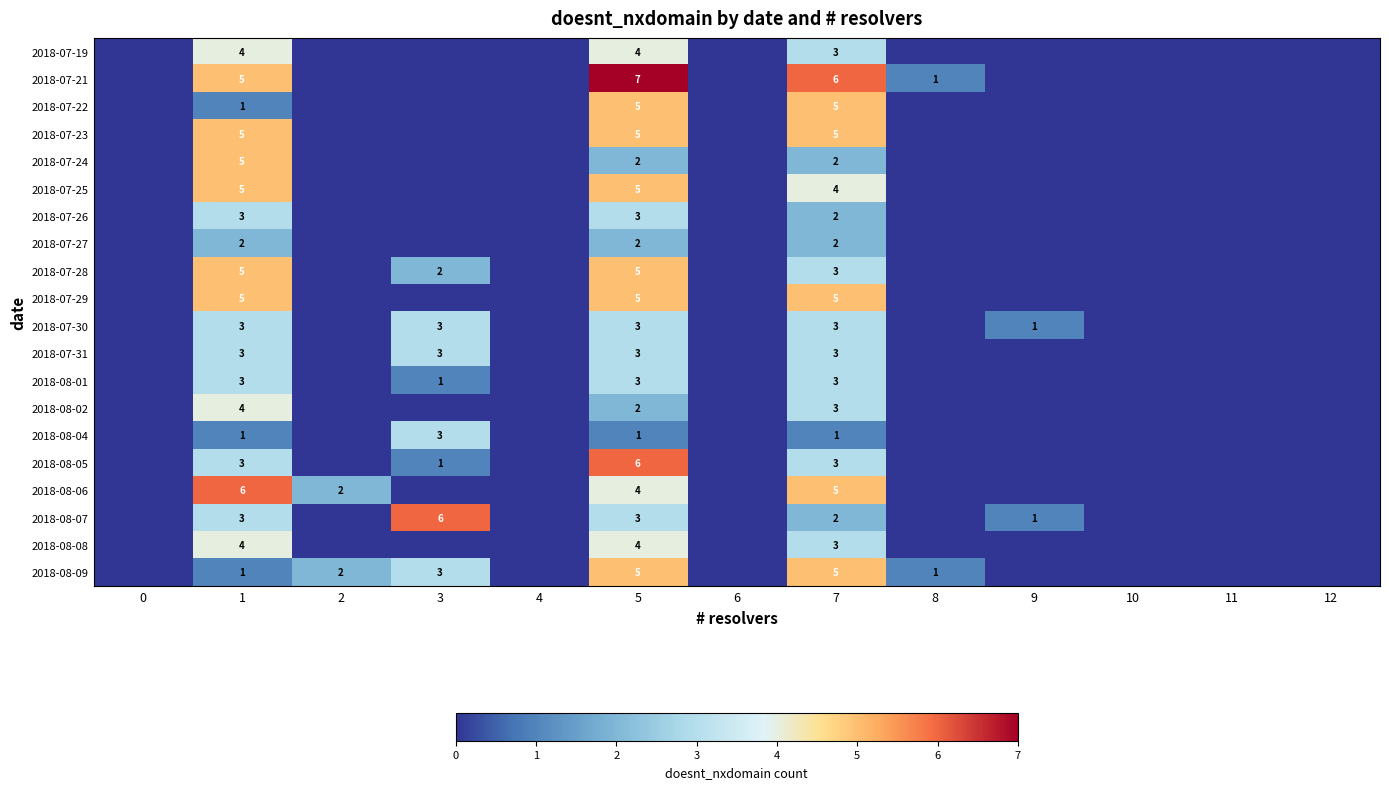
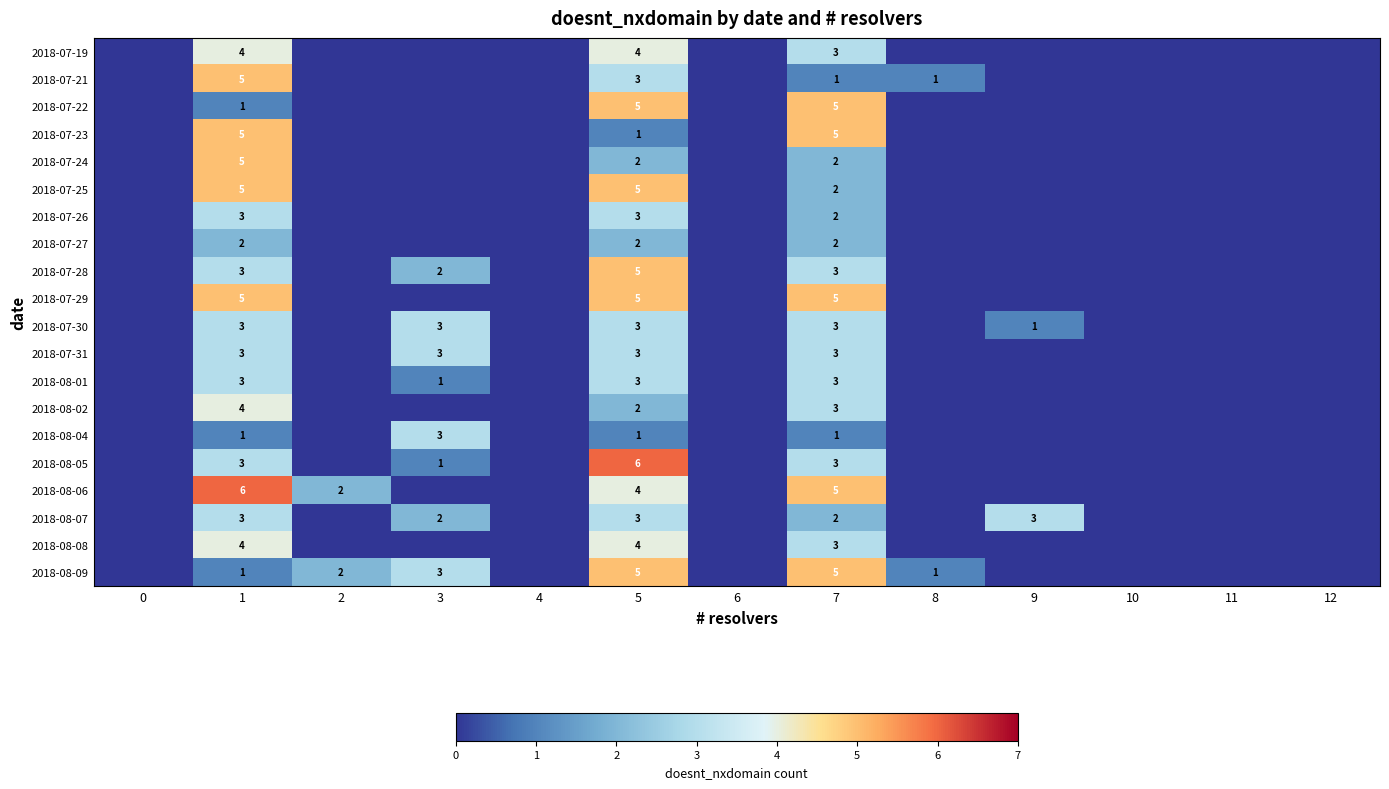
  {
    "2018-07-19": {
      "1": 4,
      "5": 4,
      "7": 3
    },
    "2018-07-21": {
      "1": 5,
-     "5": 7,
-     "7": 6,
+     "5": 3,
+     "7": 1,
      "8": 1
    },
    "2018-07-22": {
      "1": 1,
      "5": 5,
      "7": 5
    },
    "2018-07-23": {
      "1": 5,
-     "5": 5,
+     "5": 1,
      "7": 5
    },
    "2018-07-24": {
      "1": 5,
      "5": 2,
      "7": 2
    },
    "2018-07-25": {
      "1": 5,
      "5": 5,
-     "7": 4
+     "7": 2
    },
    "2018-07-26": {
      "1": 3,
      "5": 3,
      "7": 2
    },
    "2018-07-27": {
      "1": 2,
      "5": 2,
      "7": 2
    },
    "2018-07-28": {
-     "1": 5,
+     "1": 3,
      "3": 2,
      "5": 5,
      "7": 3
    },
    "2018-07-29": {
      "1": 5,
      "5": 5,
      "7": 5
    },
    "2018-07-30": {
      "1": 3,
      "3": 3,
      "5": 3,
      "7": 3,
      "9": 1
    },
    "2018-07-31": {
      "1": 3,
      "3": 3,
      "5": 3,
      "7": 3
    },
    "2018-08-01": {
      "1": 3,
      "3": 1,
      "5": 3,
      "7": 3
    },
    "2018-08-02": {
      "1": 4,
      "5": 2,
      "7": 3
    },
    "2018-08-04": {
      "1": 1,
      "3": 3,
      "5": 1,
      "7": 1
    },
    "2018-08-05": {
      "1": 3,
      "3": 1,
      "5": 6,
      "7": 3
    },
    "2018-08-06": {
      "1": 6,
      "2": 2,
      "5": 4,
      "7": 5
    },
    "2018-08-07": {
      "1": 3,
-     "3": 6,
+     "3": 2,
      "5": 3,
      "7": 2,
-     "9": 1
+     "9": 3
    },
    "2018-08-08": {
      "1": 4,
      "5": 4,
      "7": 3
    },
    "2018-08-09": {
      "1": 1,
      "2": 2,
      "3": 3,
      "5": 5,
      "7": 5,
      "8": 1
    }
  }
